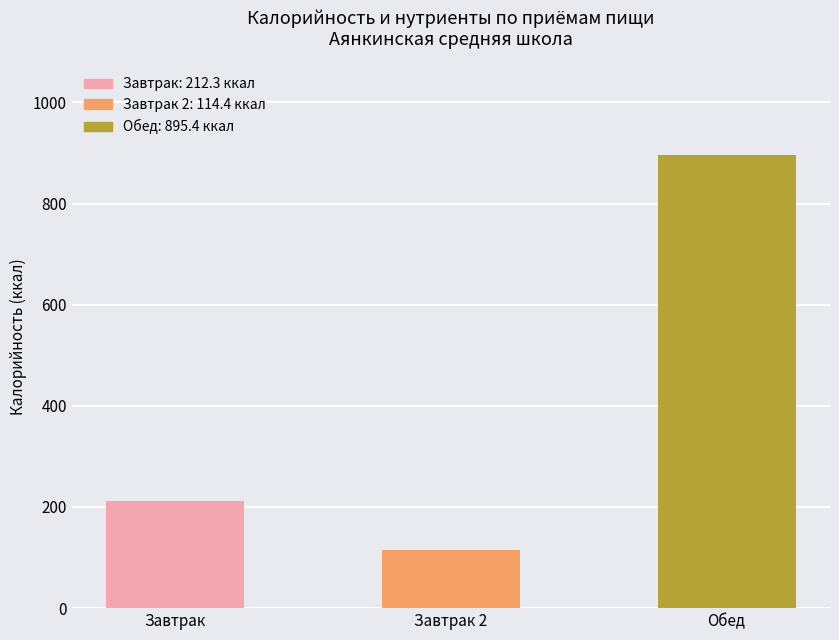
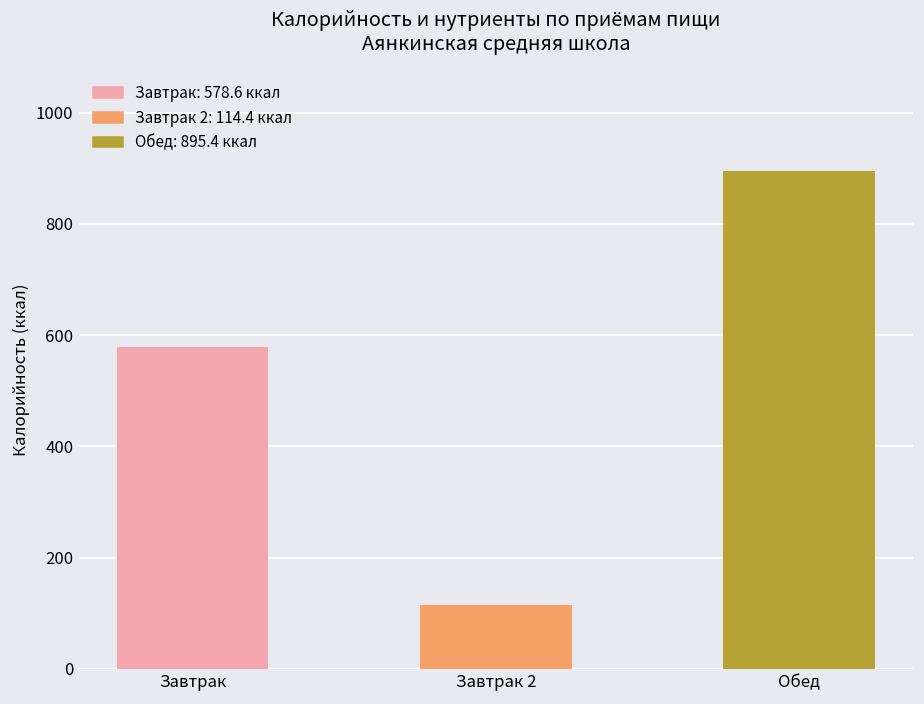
  {
-   "Завтрак": 212.3
+   "Завтрак": 578.6
  }
